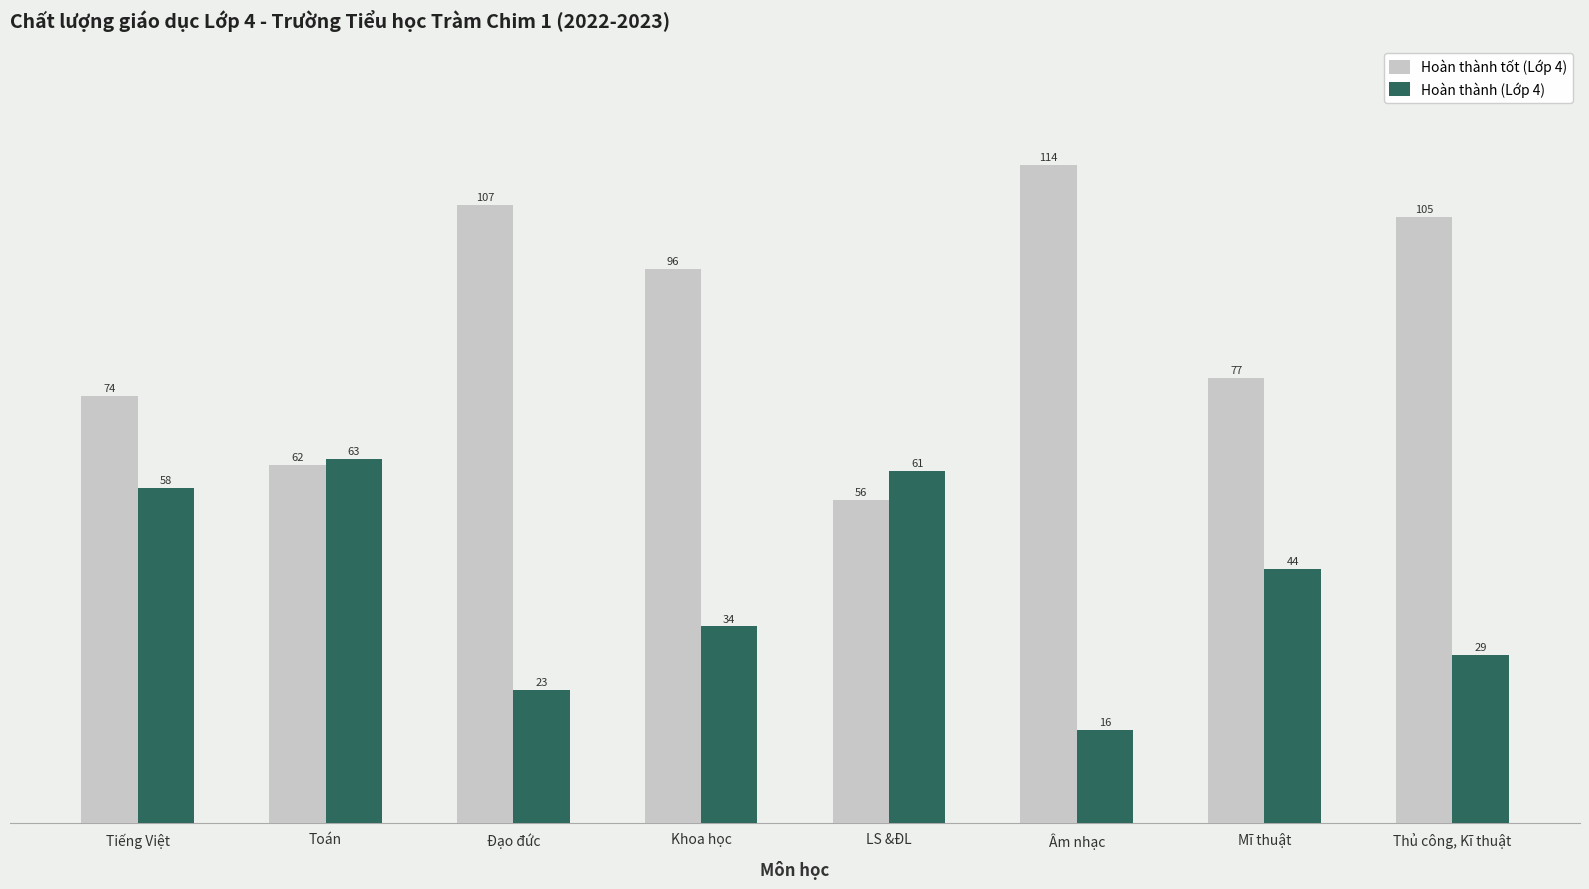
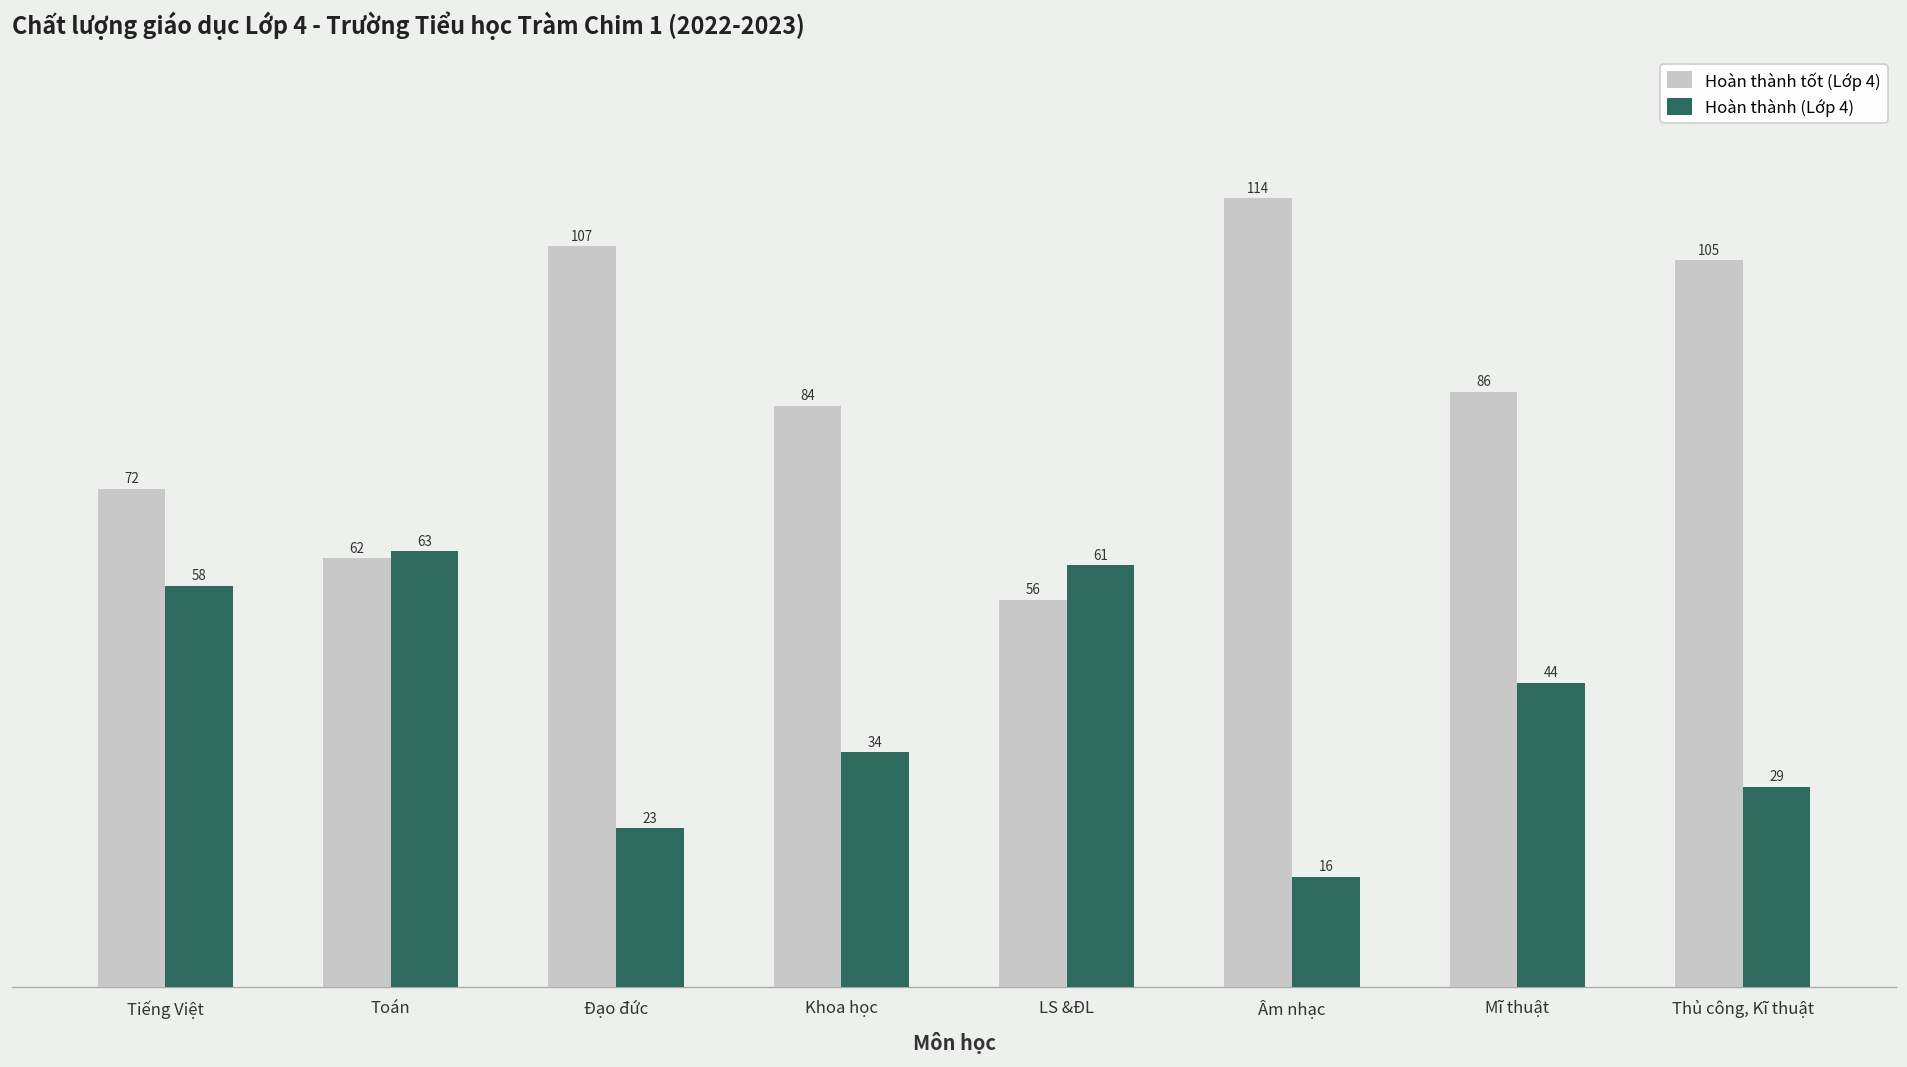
  {
    "Hoàn thành tốt (Lớp 4)": {
-     "Tiếng Việt": 74,
+     "Tiếng Việt": 72,
      "Toán": 62,
      "Đạo đức": 107,
-     "Khoa học": 96,
+     "Khoa học": 84,
      "LS &ĐL": 56,
      "Âm nhạc": 114,
-     "Mĩ thuật": 77,
+     "Mĩ thuật": 86,
      "Thủ công, Kĩ thuật": 105
    },
    "Hoàn thành (Lớp 4)": {
      "Tiếng Việt": 58,
      "Toán": 63,
      "Đạo đức": 23,
      "Khoa học": 34,
      "LS &ĐL": 61,
      "Âm nhạc": 16,
      "Mĩ thuật": 44,
      "Thủ công, Kĩ thuật": 29
    }
  }
